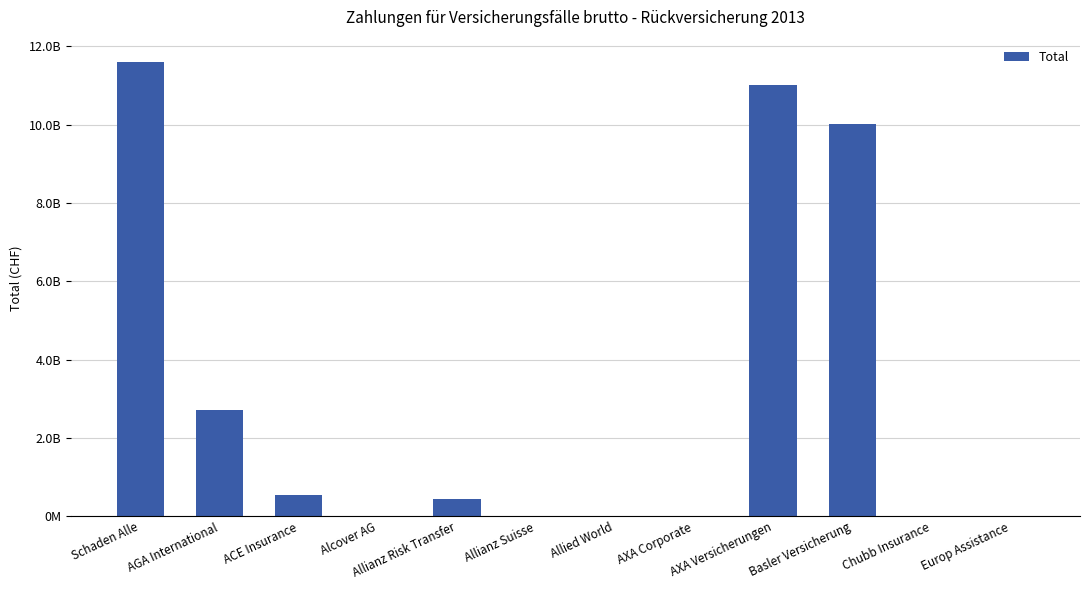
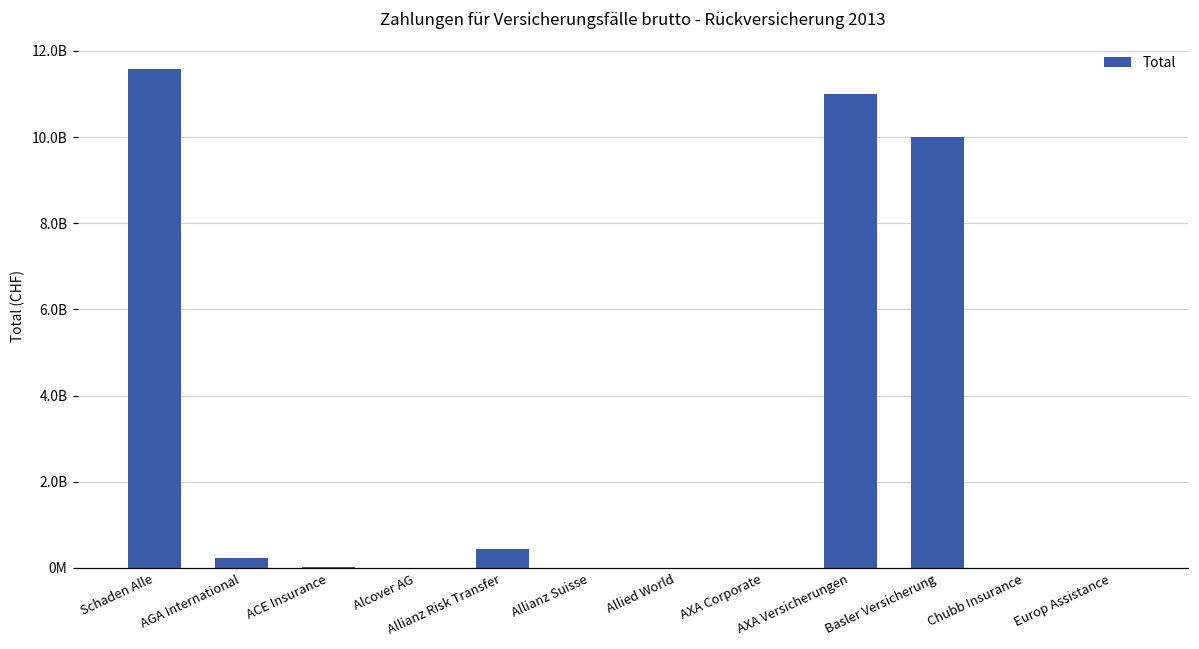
  {
    "Schaden Alle": 11600000000,
-   "AGA International": 2700000000,
-   "ACE Insurance": 500000000,
+   "AGA International": 200000000,
+   "ACE Insurance": 0,
    "Allianz Risk Transfer": 400000000,
    "AXA Versicherungen": 11000000000,
    "Basler Versicherung": 10000000000
  }
